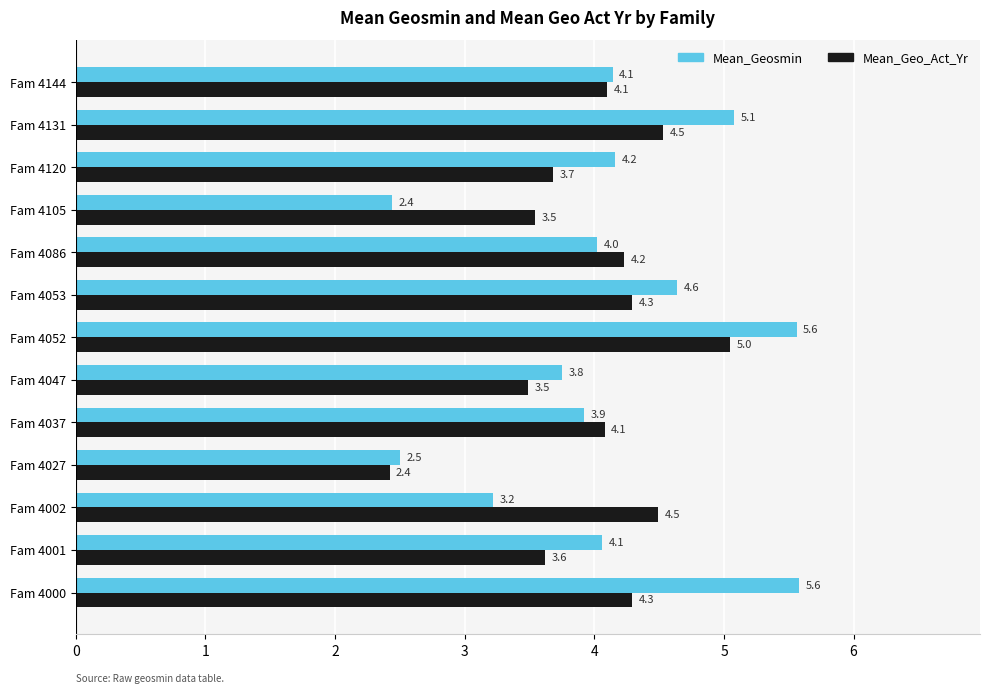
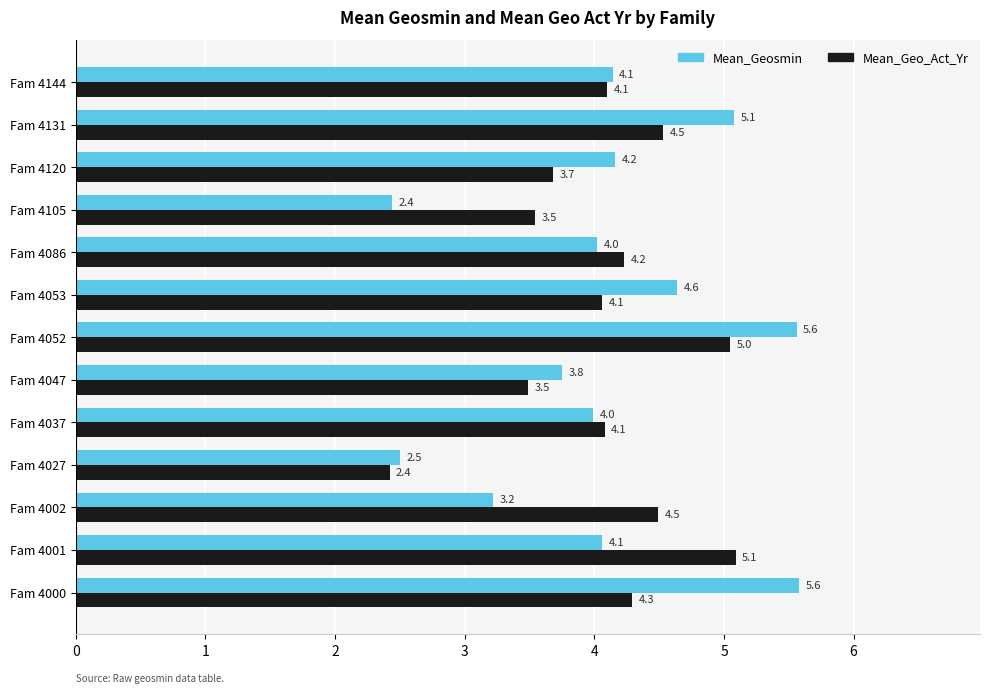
  {
    "Mean_Geosmin": {
      "Fam 4144": 4.1,
      "Fam 4131": 5.1,
      "Fam 4120": 4.2,
      "Fam 4105": 2.4,
      "Fam 4086": 4.0,
      "Fam 4053": 4.6,
      "Fam 4052": 5.6,
      "Fam 4047": 3.8,
-     "Fam 4037": 3.9,
+     "Fam 4037": 4.0,
      "Fam 4027": 2.5,
      "Fam 4002": 3.2,
      "Fam 4001": 4.1,
      "Fam 4000": 5.6
    },
    "Mean_Geo_Act_Yr": {
      "Fam 4144": 4.1,
      "Fam 4131": 4.5,
      "Fam 4120": 3.7,
      "Fam 4105": 3.5,
      "Fam 4086": 4.2,
-     "Fam 4053": 4.3,
+     "Fam 4053": 4.1,
      "Fam 4052": 5.0,
      "Fam 4047": 3.5,
      "Fam 4037": 4.1,
      "Fam 4027": 2.4,
      "Fam 4002": 4.5,
-     "Fam 4001": 3.6,
+     "Fam 4001": 5.1,
      "Fam 4000": 4.3
    }
  }
